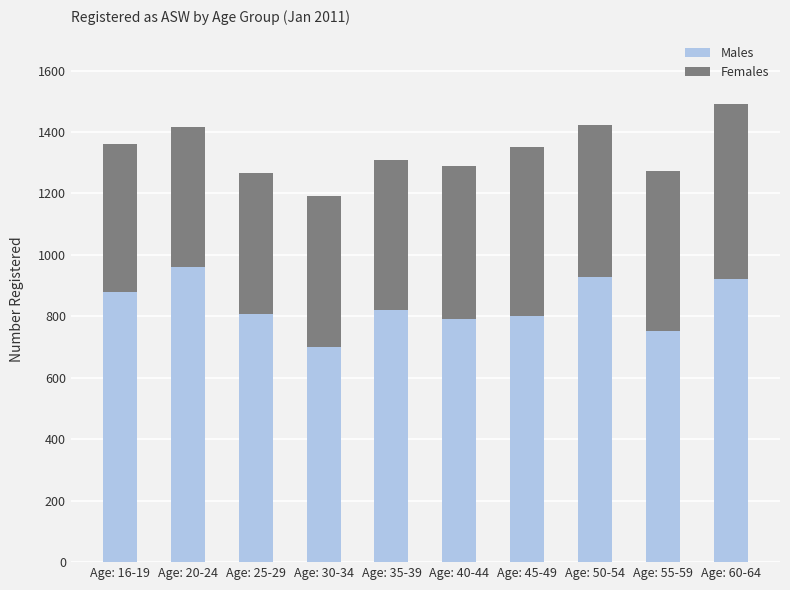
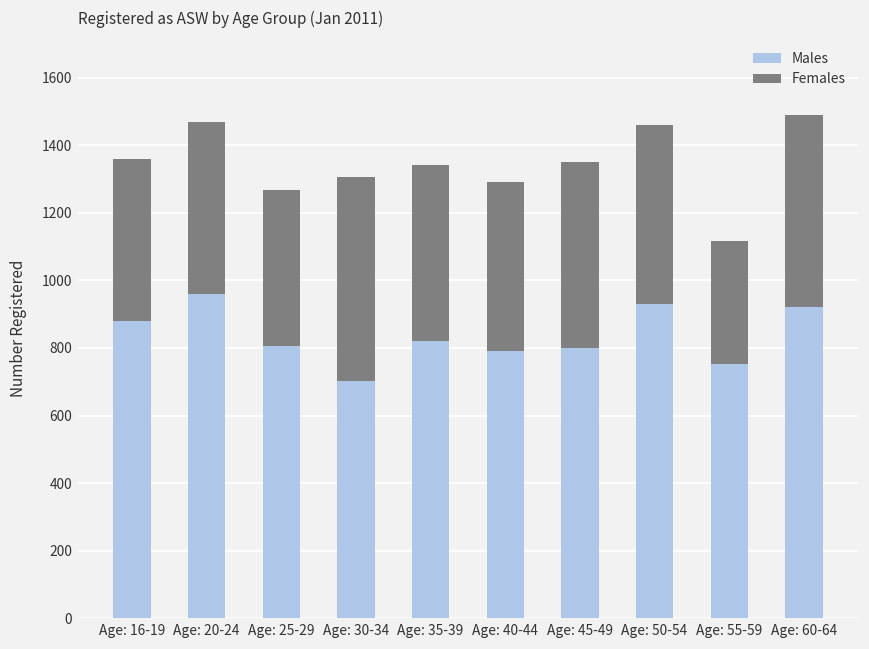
  {
    "Males": {
      "Age: 16-19": 880,
      "Age: 20-24": 960,
      "Age: 25-29": 810,
      "Age: 30-34": 700,
      "Age: 35-39": 820,
      "Age: 40-44": 790,
      "Age: 45-49": 800,
      "Age: 50-54": 930,
      "Age: 55-59": 750,
      "Age: 60-64": 920
    },
    "Females": {
      "Age: 16-19": 480,
-     "Age: 20-24": 460,
+     "Age: 20-24": 510,
      "Age: 25-29": 460,
-     "Age: 30-34": 490,
-     "Age: 35-39": 490,
+     "Age: 30-34": 610,
+     "Age: 35-39": 520,
      "Age: 40-44": 500,
      "Age: 45-49": 550,
-     "Age: 50-54": 500,
-     "Age: 55-59": 520,
+     "Age: 50-54": 530,
+     "Age: 55-59": 370,
      "Age: 60-64": 570
    }
  }
